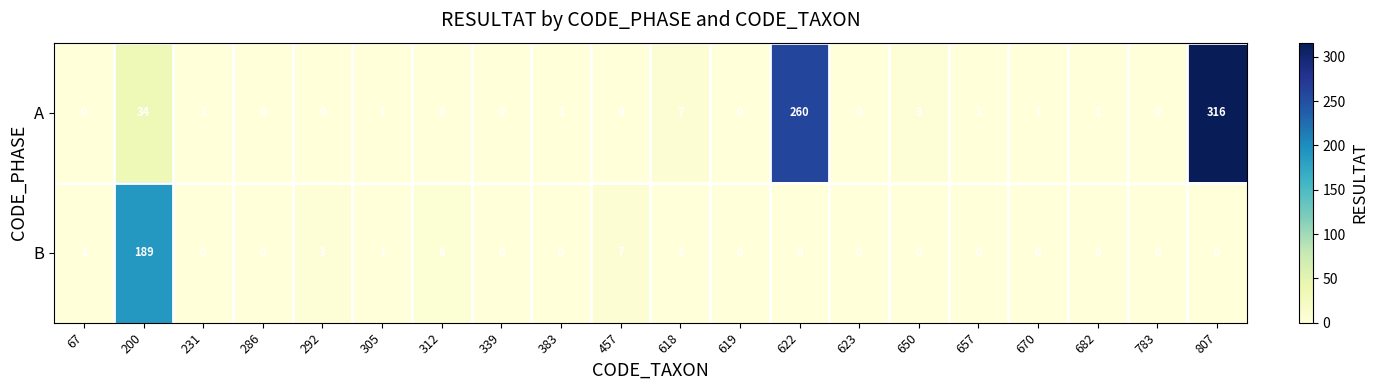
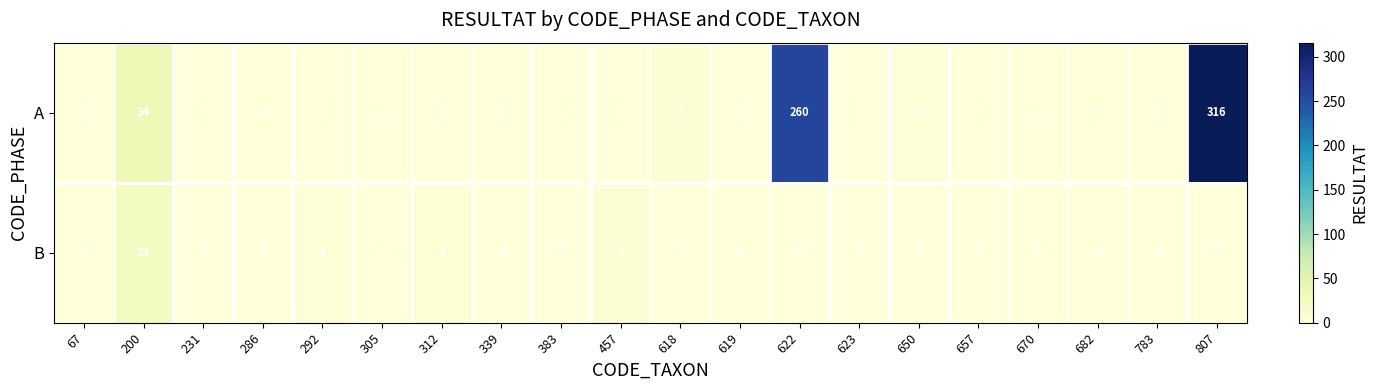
  {
    "A": {
      "200": 34,
      "622": 260,
      "807": 316
    },
    "B": {
-     "200": 189
+     "200": 23
    }
  }
